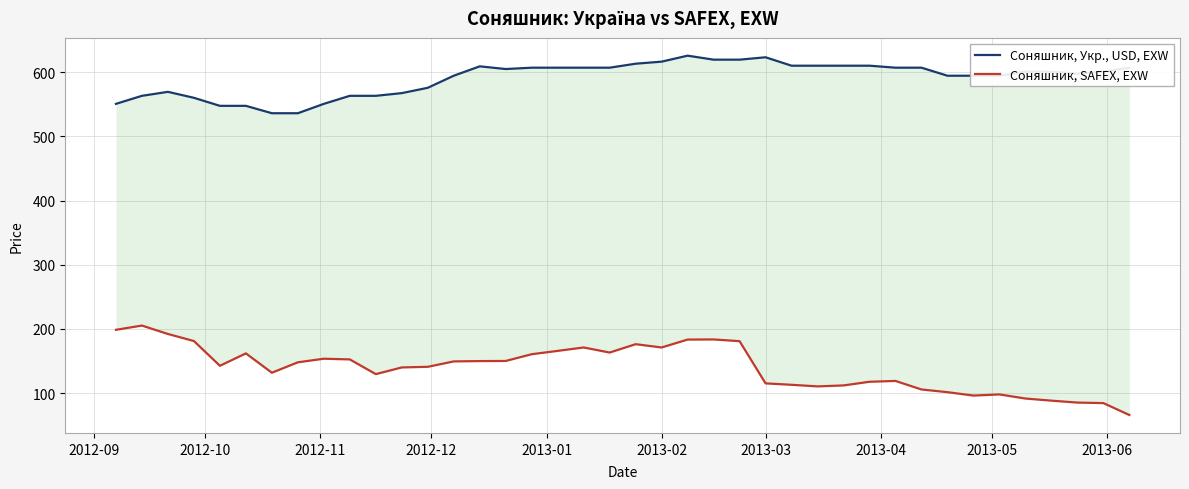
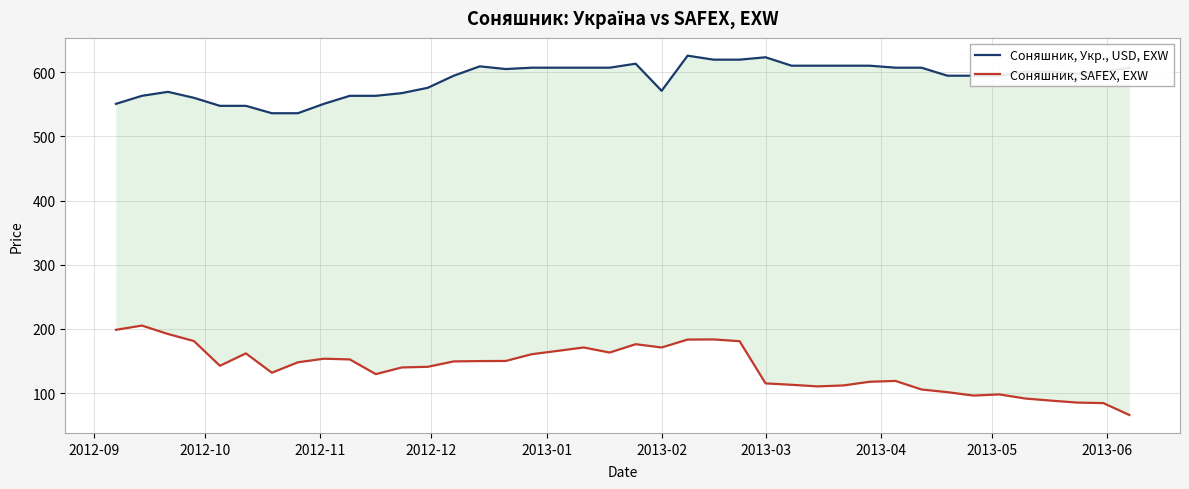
  {
    "Соняшник, Укр., USD, EXW": {
-     "2013-02": 620,
+     "2013-02": 570,
      "2013-03": 620
    },
    "Соняшник, SAFEX, EXW": {
      "2013-02": 170,
      "2013-03": 120
    }
  }
